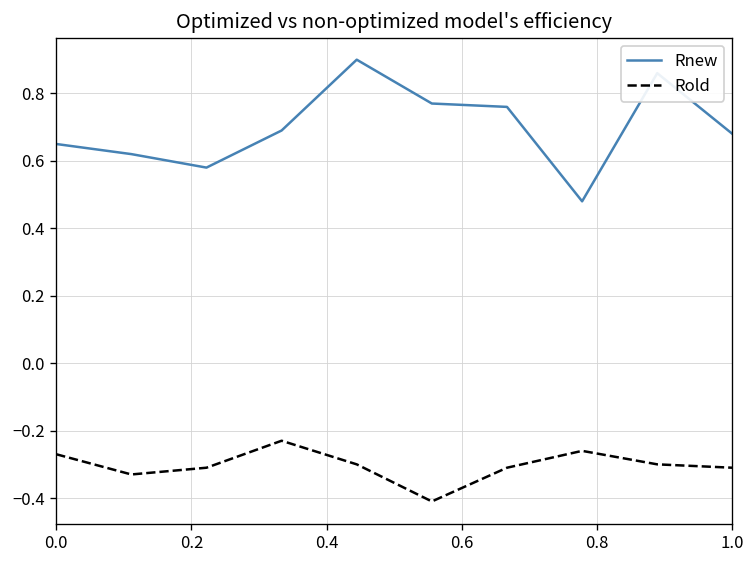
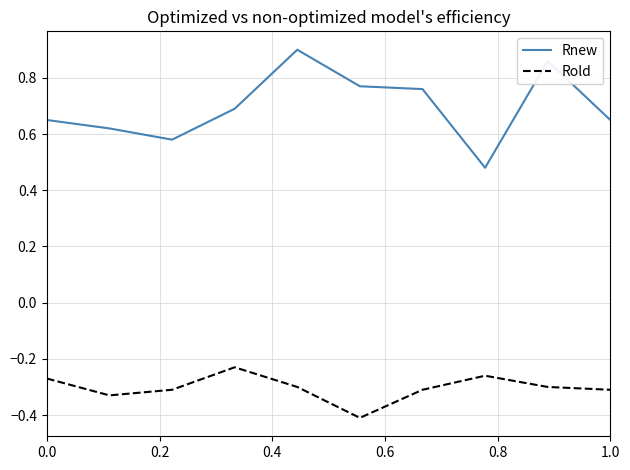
  {
    "Rnew": {
      "0.0": 0.65,
-     "1.0": 0.68
+     "1.0": 0.65
    },
    "Rold": {
      "0.0": -0.27,
      "1.0": -0.31
    }
  }
